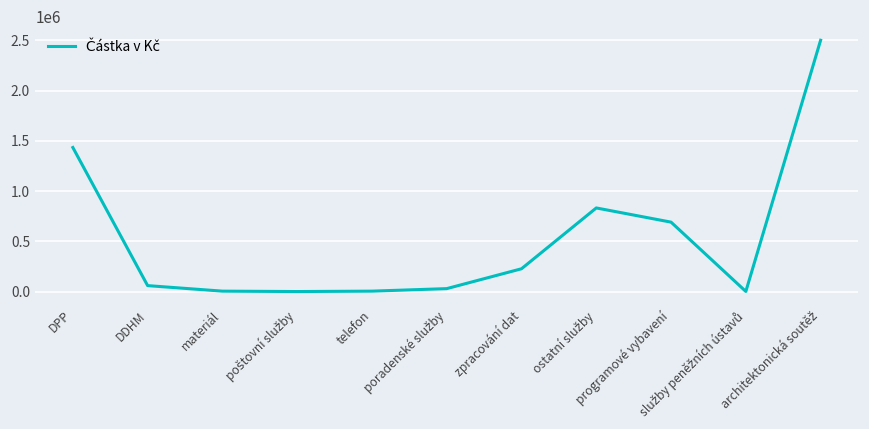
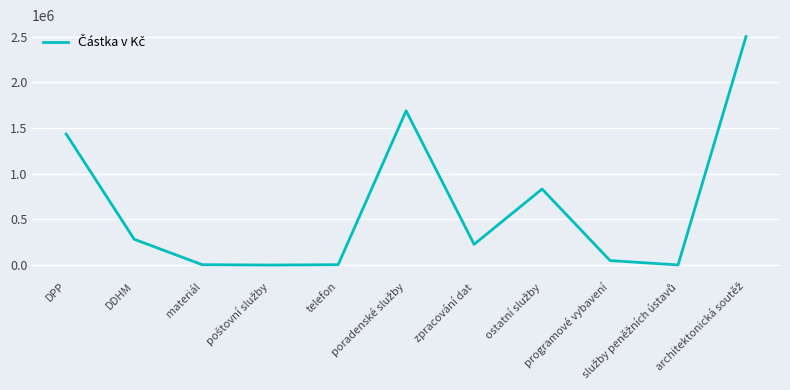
  {
    "DPP": 1400000,
-   "DDHM": 100000,
+   "DDHM": 300000,
    "materiál": 0,
    "poštovní služby": 0,
    "telefon": 0,
-   "poradenské služby": 0,
+   "poradenské služby": 1700000,
    "zpracování dat": 200000,
    "ostatní služby": 800000,
-   "programové vybavení": 700000,
+   "programové vybavení": 100000,
    "služby peněžních ústavů": 0,
    "architektonická soutěž": 2500000
  }
